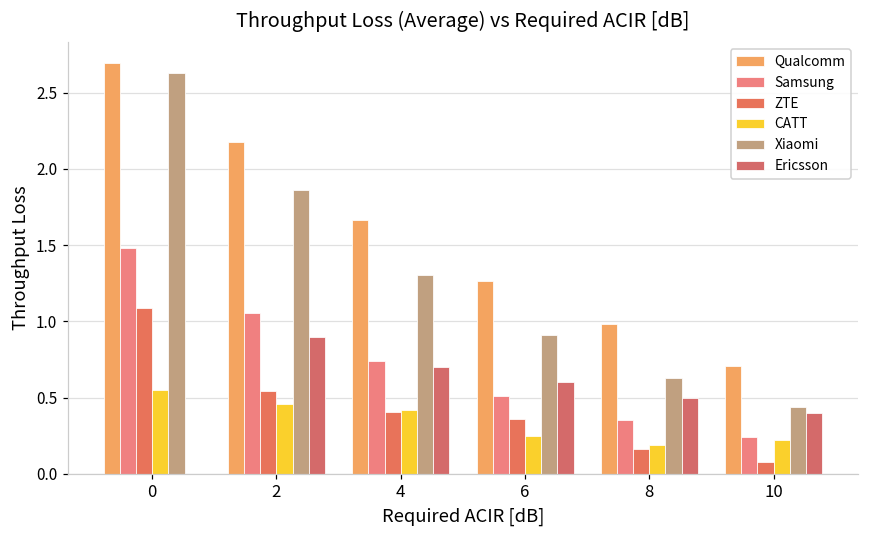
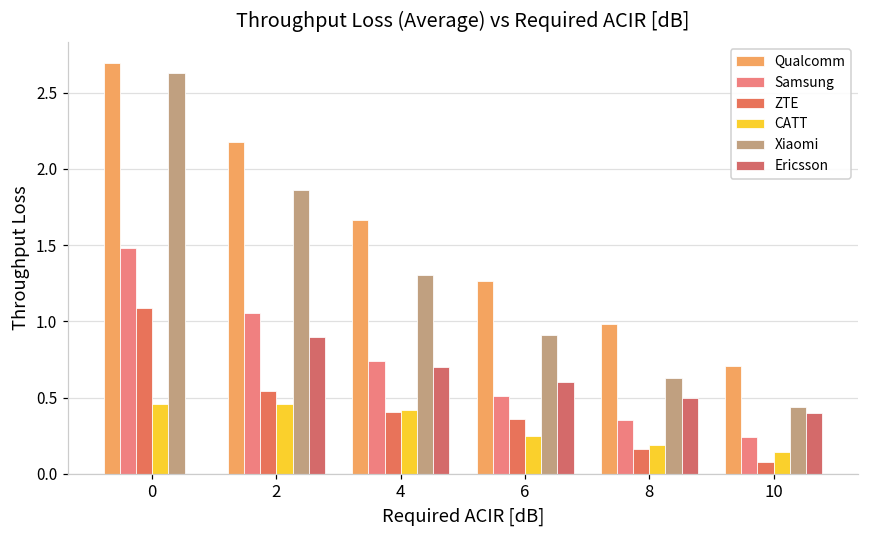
  {
    "CATT": {
-     "0": 0.55,
+     "0": 0.46,
      "2": 0.46,
      "4": 0.42,
      "6": 0.25,
      "8": 0.19,
-     "10": 0.22
+     "10": 0.14
    }
  }
